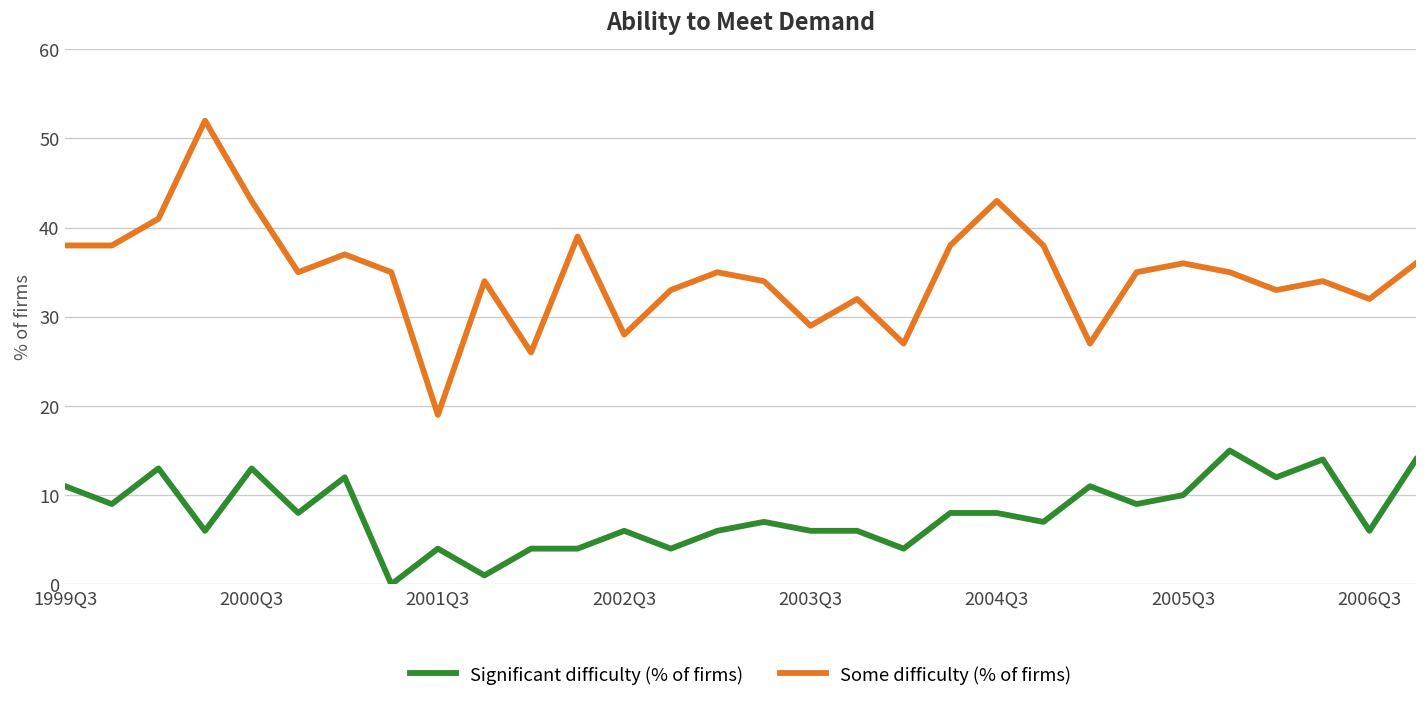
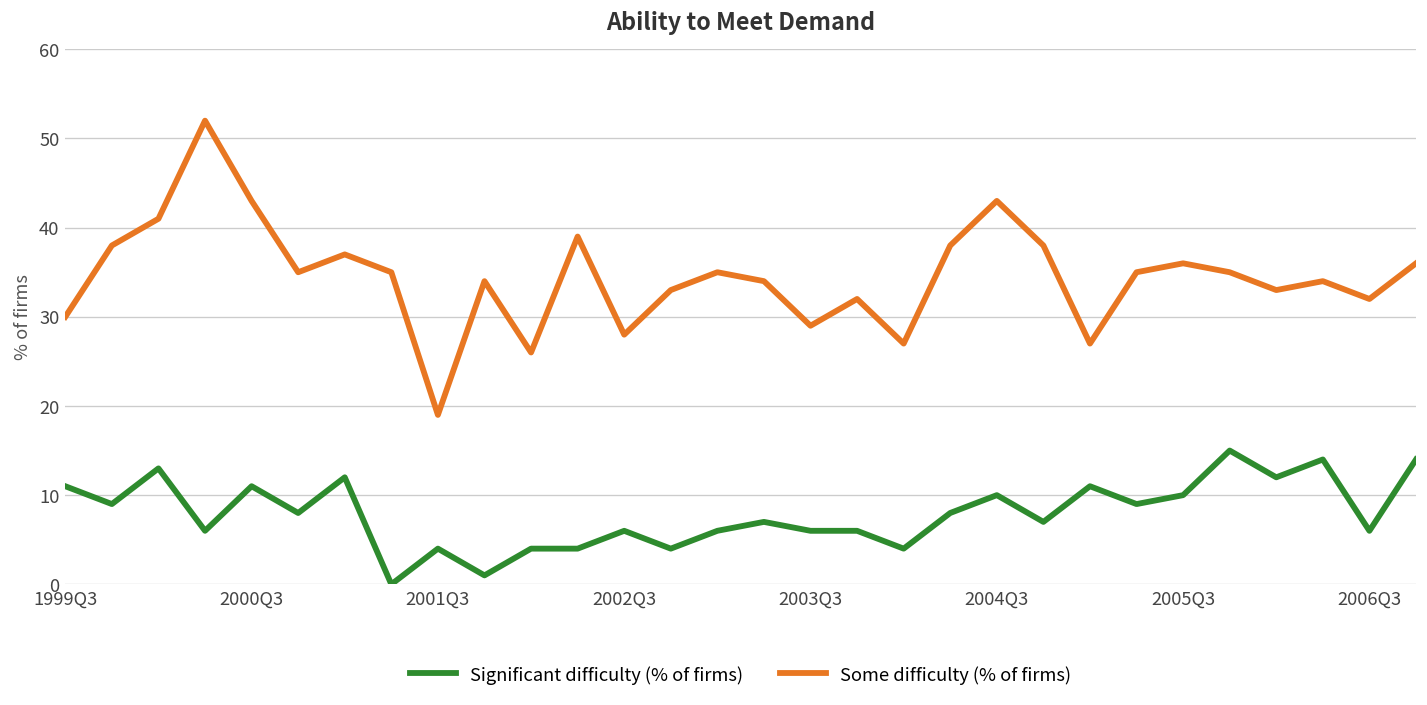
  {
    "Significant difficulty (% of firms)": {
      "1999Q3": 11,
-     "2000Q3": 13,
+     "2000Q3": 11,
      "2001Q3": 4,
      "2002Q3": 6,
      "2003Q3": 6,
-     "2004Q3": 8,
+     "2004Q3": 10,
      "2005Q3": 10,
      "2006Q3": 6
    },
    "Some difficulty (% of firms)": {
-     "1999Q3": 38,
+     "1999Q3": 30,
      "2000Q3": 43,
      "2001Q3": 19,
      "2002Q3": 28,
      "2003Q3": 29,
      "2004Q3": 43,
      "2005Q3": 36,
      "2006Q3": 32
    }
  }
